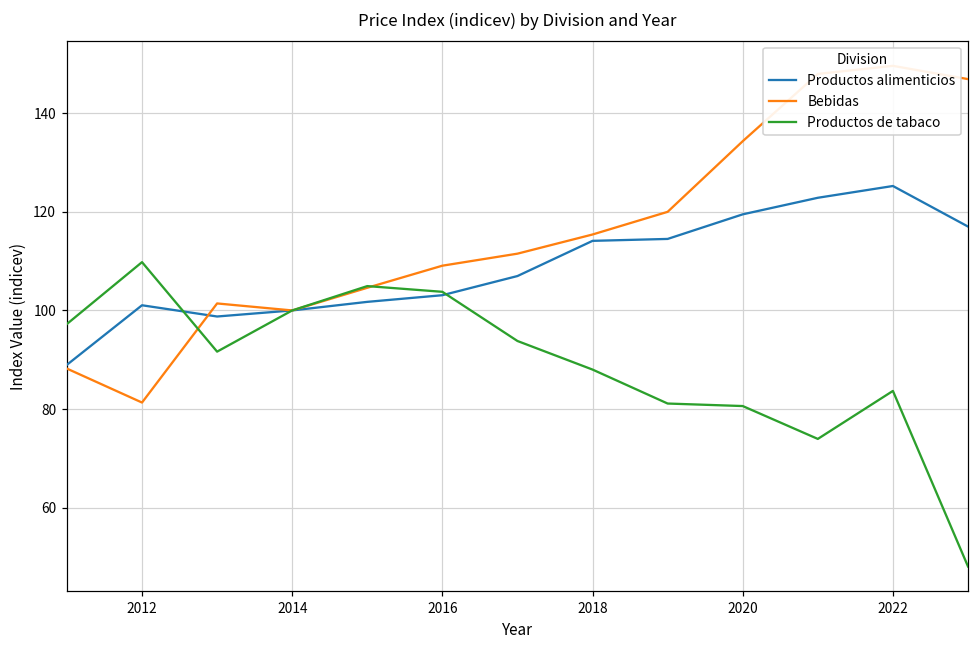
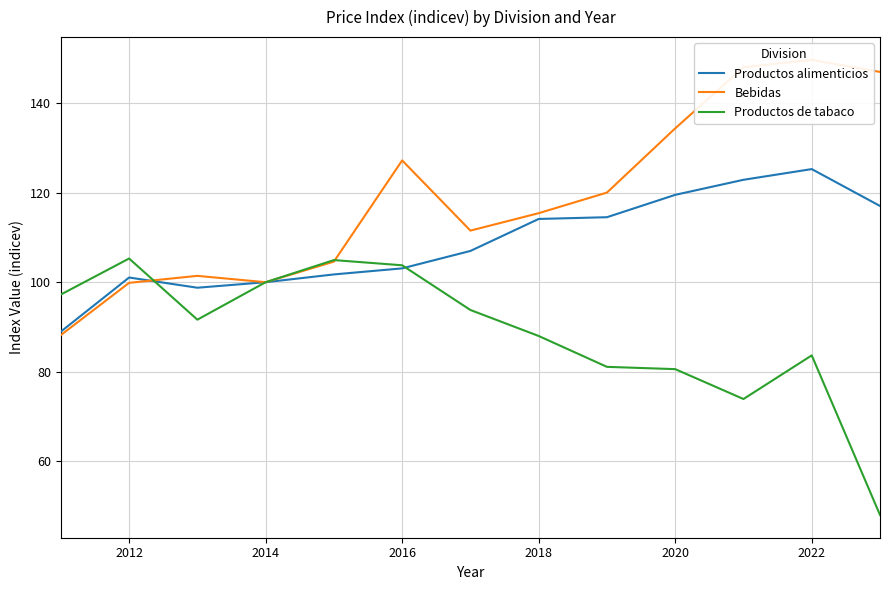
  {
    "Productos alimenticios": {
      "2012": 101,
      "2016": 103,
      "2018": 114,
      "2020": 120,
      "2022": 125
    },
    "Bebidas": {
-     "2012": 81,
-     "2016": 109,
+     "2012": 100,
+     "2016": 127,
      "2018": 115,
      "2020": 134
    },
    "Productos de tabaco": {
-     "2012": 110,
+     "2012": 105,
      "2016": 104,
      "2018": 88,
      "2020": 81,
      "2022": 84
    }
  }
